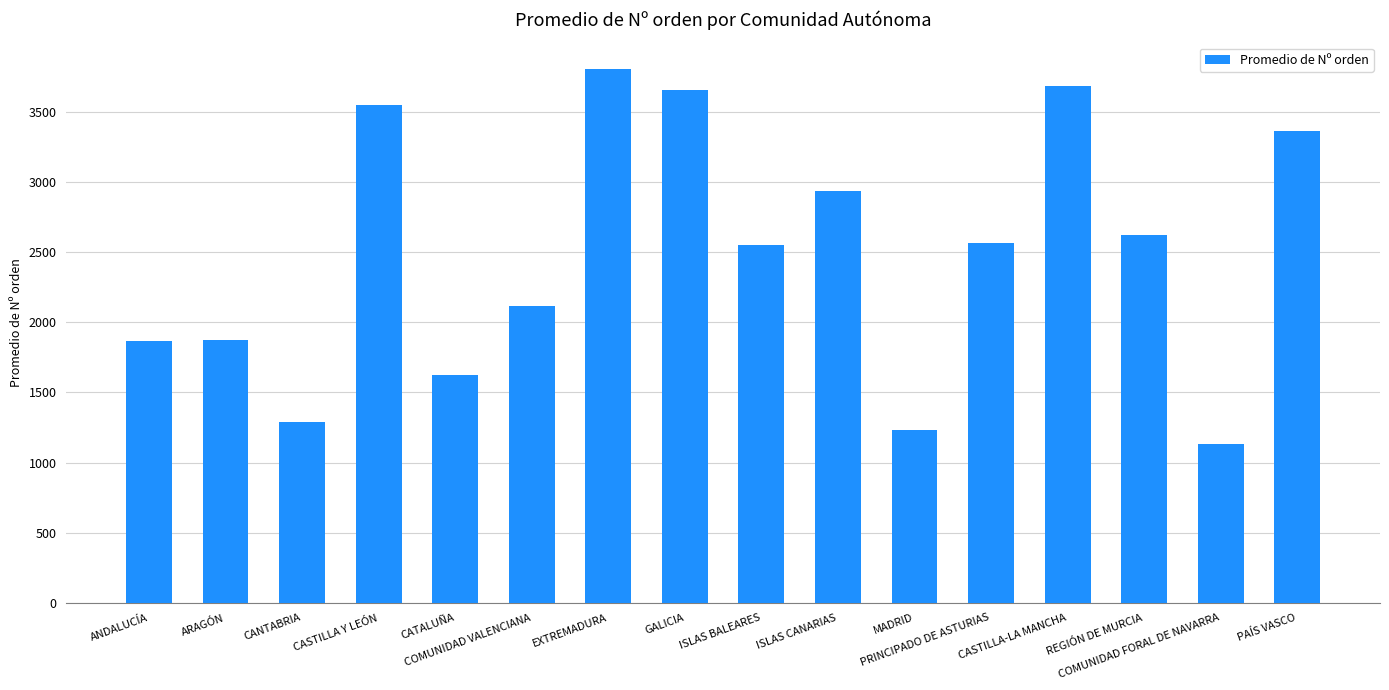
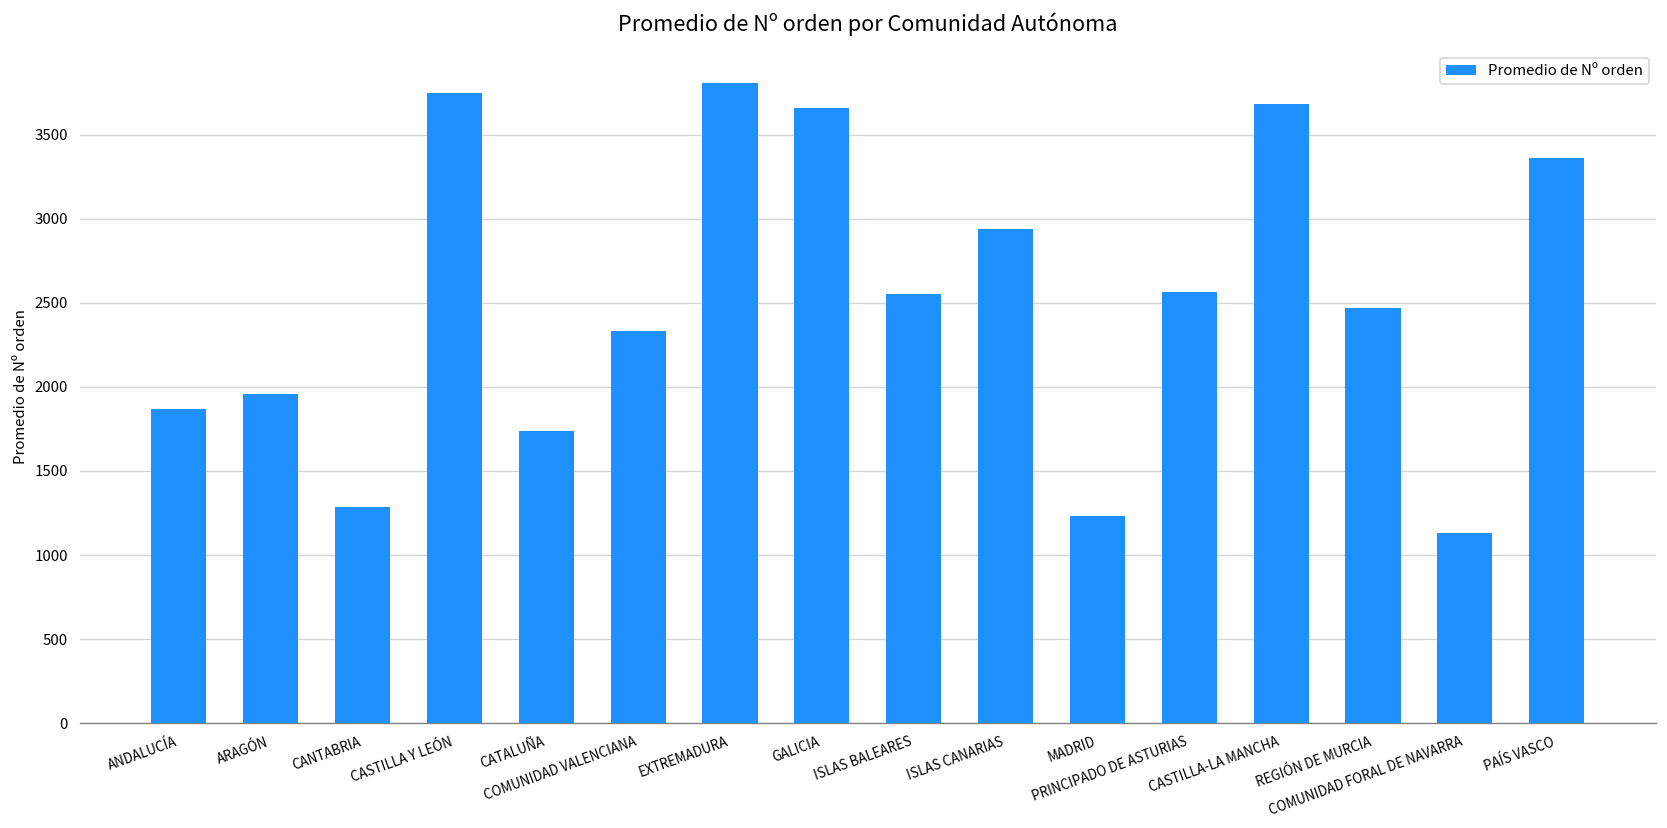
  {
    "ANDALUCÍA": 1870,
-   "ARAGÓN": 1870,
+   "ARAGÓN": 1960,
    "CANTABRIA": 1290,
-   "CASTILLA Y LEÓN": 3550,
-   "CATALUÑA": 1630,
-   "COMUNIDAD VALENCIANA": 2120,
+   "CASTILLA Y LEÓN": 3750,
+   "CATALUÑA": 1740,
+   "COMUNIDAD VALENCIANA": 2330,
    "EXTREMADURA": 3810,
    "GALICIA": 3660,
    "ISLAS BALEARES": 2560,
    "ISLAS CANARIAS": 2940,
    "MADRID": 1230,
    "PRINCIPADO DE ASTURIAS": 2570,
    "CASTILLA-LA MANCHA": 3680,
-   "REGIÓN DE MURCIA": 2630,
+   "REGIÓN DE MURCIA": 2470,
    "COMUNIDAD FORAL DE NAVARRA": 1130,
    "PAÍS VASCO": 3360
  }
